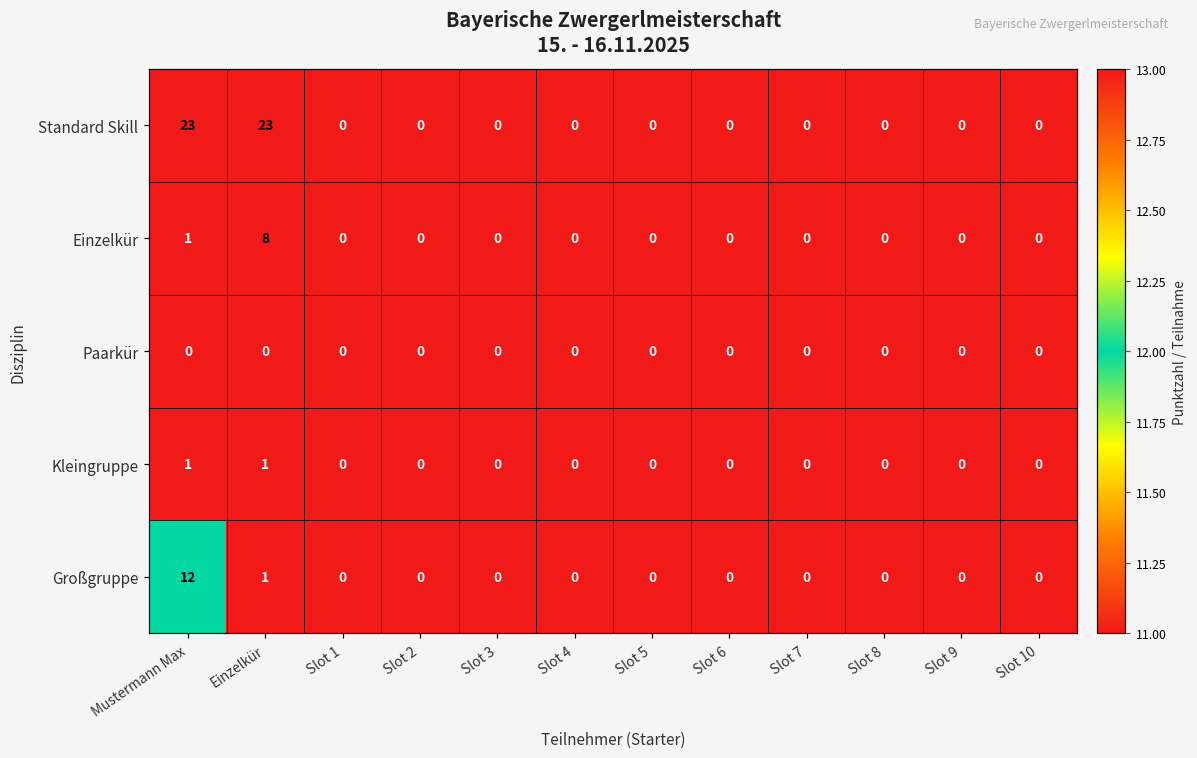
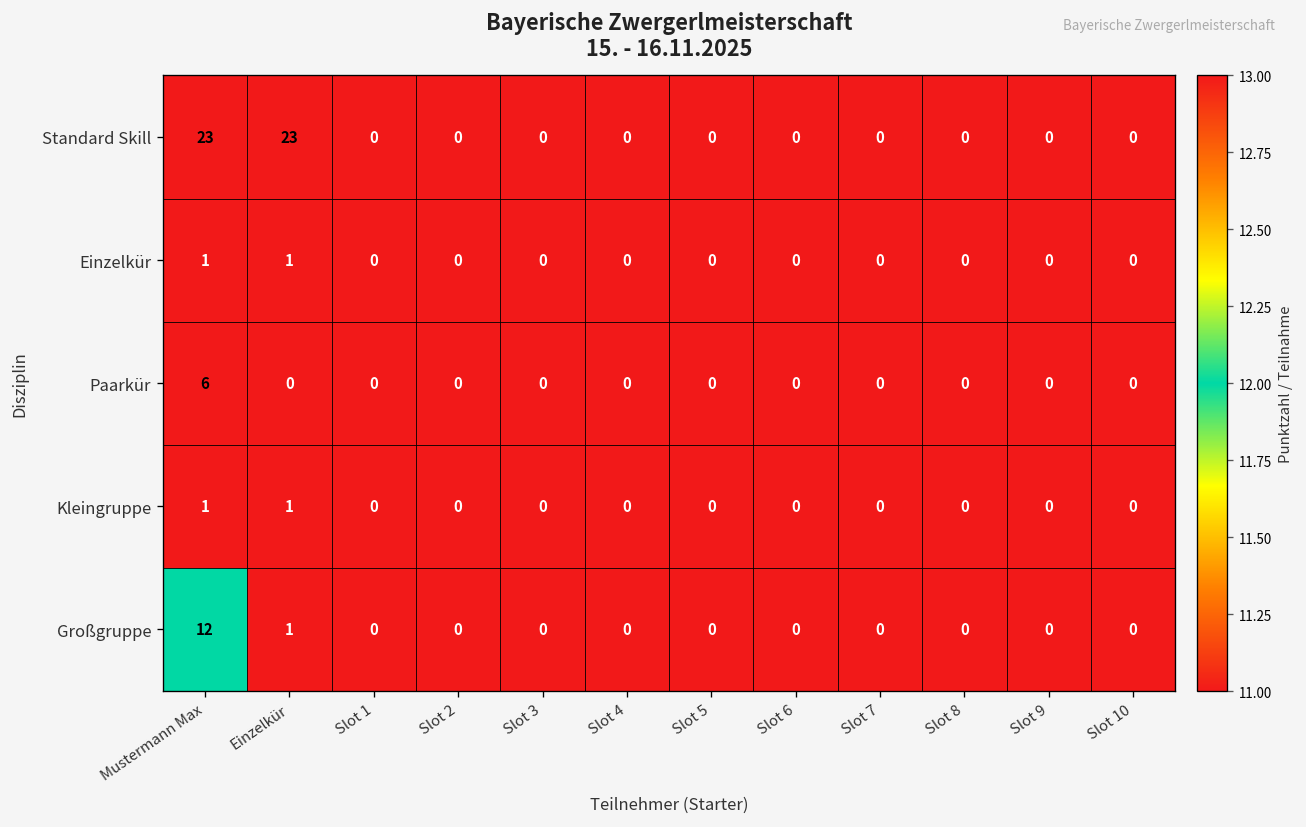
  {
    "Standard Skill": {
      "Mustermann Max": 23,
      "Einzelkür": 23,
      "Slot 1": 0,
      "Slot 2": 0,
      "Slot 3": 0,
      "Slot 4": 0,
      "Slot 5": 0,
      "Slot 6": 0,
      "Slot 7": 0,
      "Slot 8": 0,
      "Slot 9": 0,
      "Slot 10": 0
    },
    "Einzelkür": {
      "Mustermann Max": 1,
-     "Einzelkür": 8,
+     "Einzelkür": 1,
      "Slot 1": 0,
      "Slot 2": 0,
      "Slot 3": 0,
      "Slot 4": 0,
      "Slot 5": 0,
      "Slot 6": 0,
      "Slot 7": 0,
      "Slot 8": 0,
      "Slot 9": 0,
      "Slot 10": 0
    },
    "Paarkür": {
-     "Mustermann Max": 0,
+     "Mustermann Max": 6,
      "Einzelkür": 0,
      "Slot 1": 0,
      "Slot 2": 0,
      "Slot 3": 0,
      "Slot 4": 0,
      "Slot 5": 0,
      "Slot 6": 0,
      "Slot 7": 0,
      "Slot 8": 0,
      "Slot 9": 0,
      "Slot 10": 0
    },
    "Kleingruppe": {
      "Mustermann Max": 1,
      "Einzelkür": 1,
      "Slot 1": 0,
      "Slot 2": 0,
      "Slot 3": 0,
      "Slot 4": 0,
      "Slot 5": 0,
      "Slot 6": 0,
      "Slot 7": 0,
      "Slot 8": 0,
      "Slot 9": 0,
      "Slot 10": 0
    },
    "Großgruppe": {
      "Mustermann Max": 12,
      "Einzelkür": 1,
      "Slot 1": 0,
      "Slot 2": 0,
      "Slot 3": 0,
      "Slot 4": 0,
      "Slot 5": 0,
      "Slot 6": 0,
      "Slot 7": 0,
      "Slot 8": 0,
      "Slot 9": 0,
      "Slot 10": 0
    }
  }
